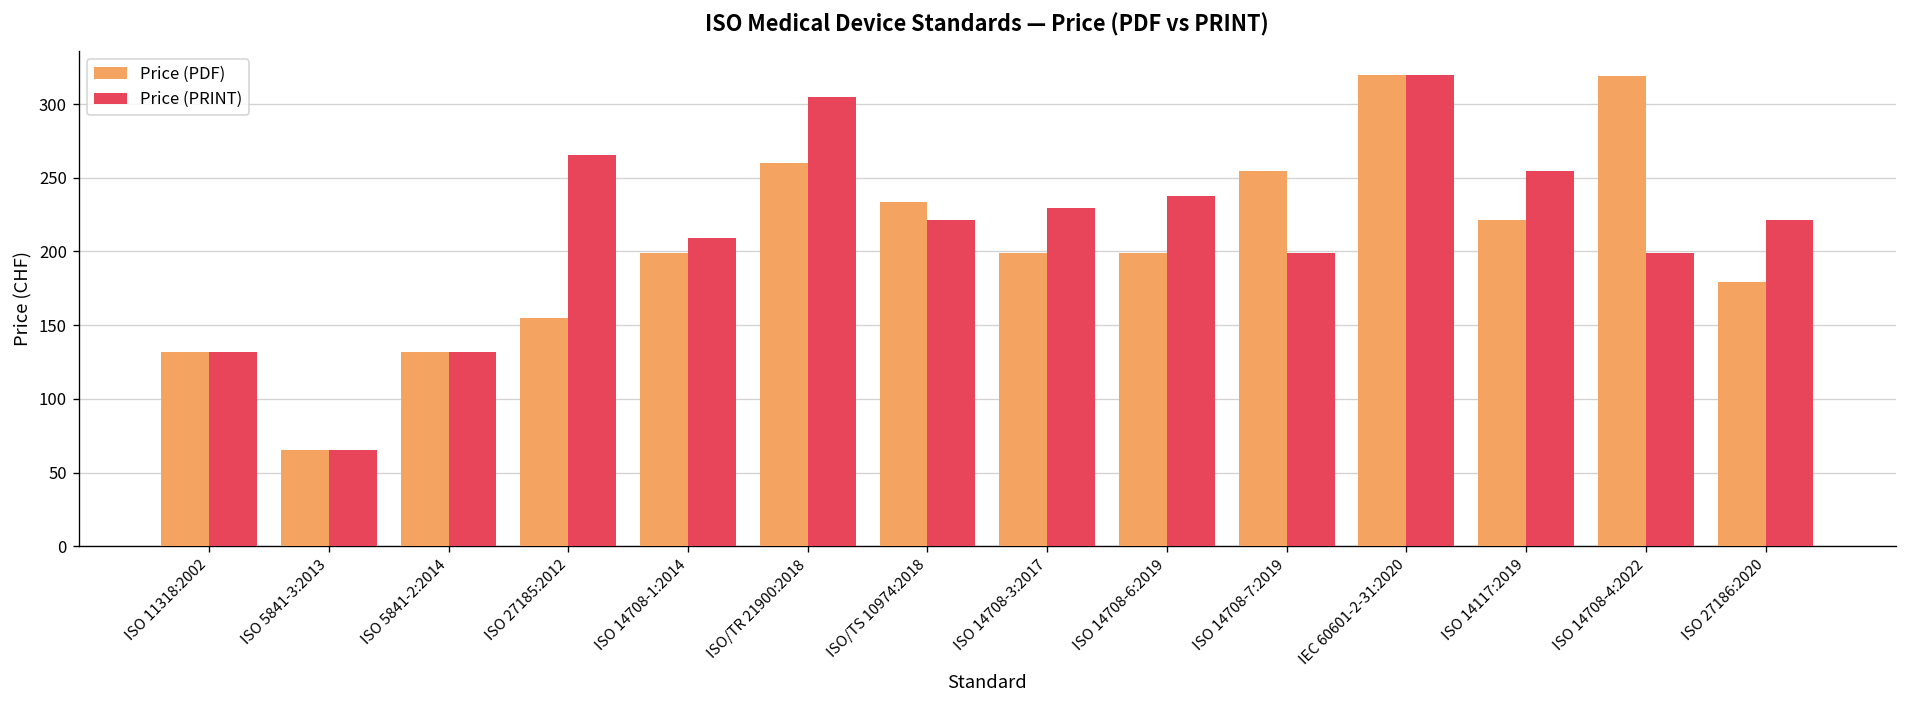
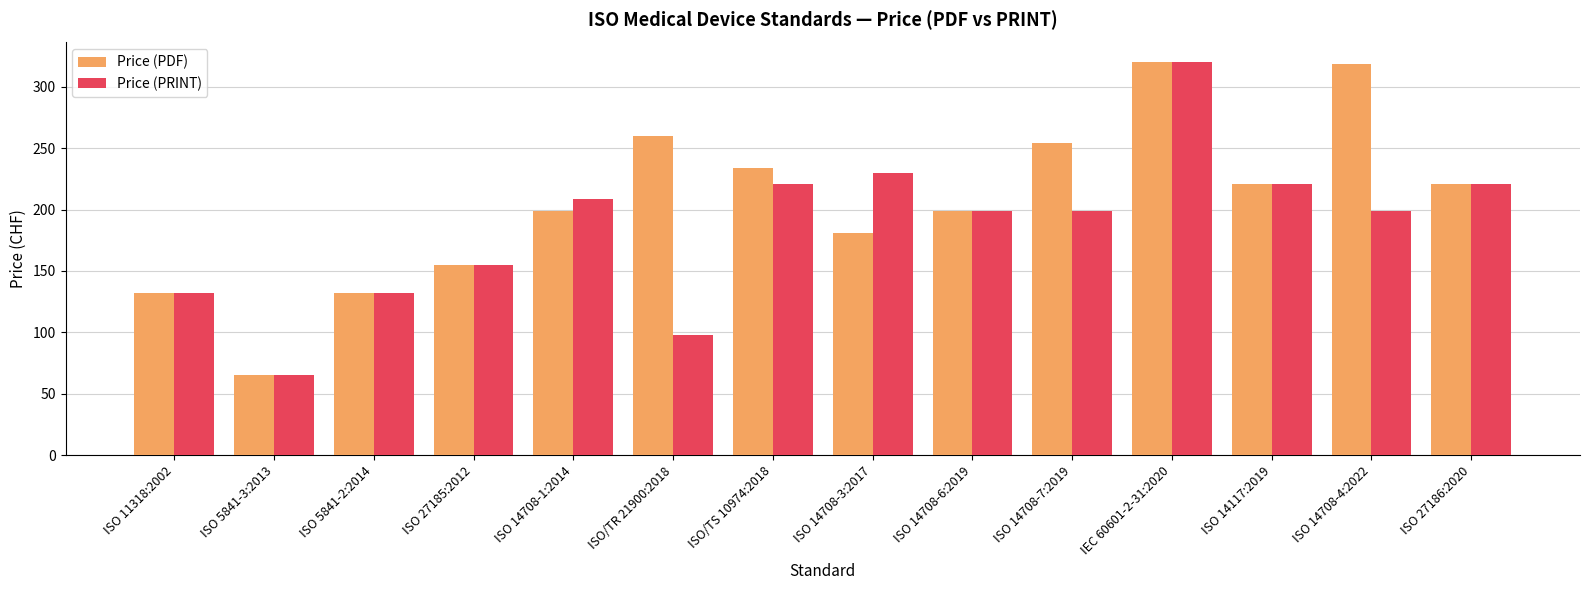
  {
    "Price (PDF)": {
      "ISO 11318:2002": 132,
      "ISO 5841-3:2013": 65,
      "ISO 5841-2:2014": 132,
      "ISO 27185:2012": 155,
      "ISO 14708-1:2014": 199,
      "ISO/TR 21900:2018": 260,
      "ISO/TS 10974:2018": 234,
-     "ISO 14708-3:2017": 199,
+     "ISO 14708-3:2017": 181,
      "ISO 14708-6:2019": 199,
      "ISO 14708-7:2019": 255,
      "IEC 60601-2-31:2020": 320,
      "ISO 14117:2019": 221,
      "ISO 14708-4:2022": 319,
-     "ISO 27186:2020": 180
+     "ISO 27186:2020": 221
    },
    "Price (PRINT)": {
      "ISO 11318:2002": 132,
      "ISO 5841-3:2013": 65,
      "ISO 5841-2:2014": 132,
-     "ISO 27185:2012": 266,
+     "ISO 27185:2012": 155,
      "ISO 14708-1:2014": 209,
-     "ISO/TR 21900:2018": 305,
+     "ISO/TR 21900:2018": 98,
      "ISO/TS 10974:2018": 221,
      "ISO 14708-3:2017": 230,
-     "ISO 14708-6:2019": 237,
+     "ISO 14708-6:2019": 199,
      "ISO 14708-7:2019": 199,
      "IEC 60601-2-31:2020": 320,
-     "ISO 14117:2019": 255,
+     "ISO 14117:2019": 221,
      "ISO 14708-4:2022": 199,
      "ISO 27186:2020": 221
    }
  }
